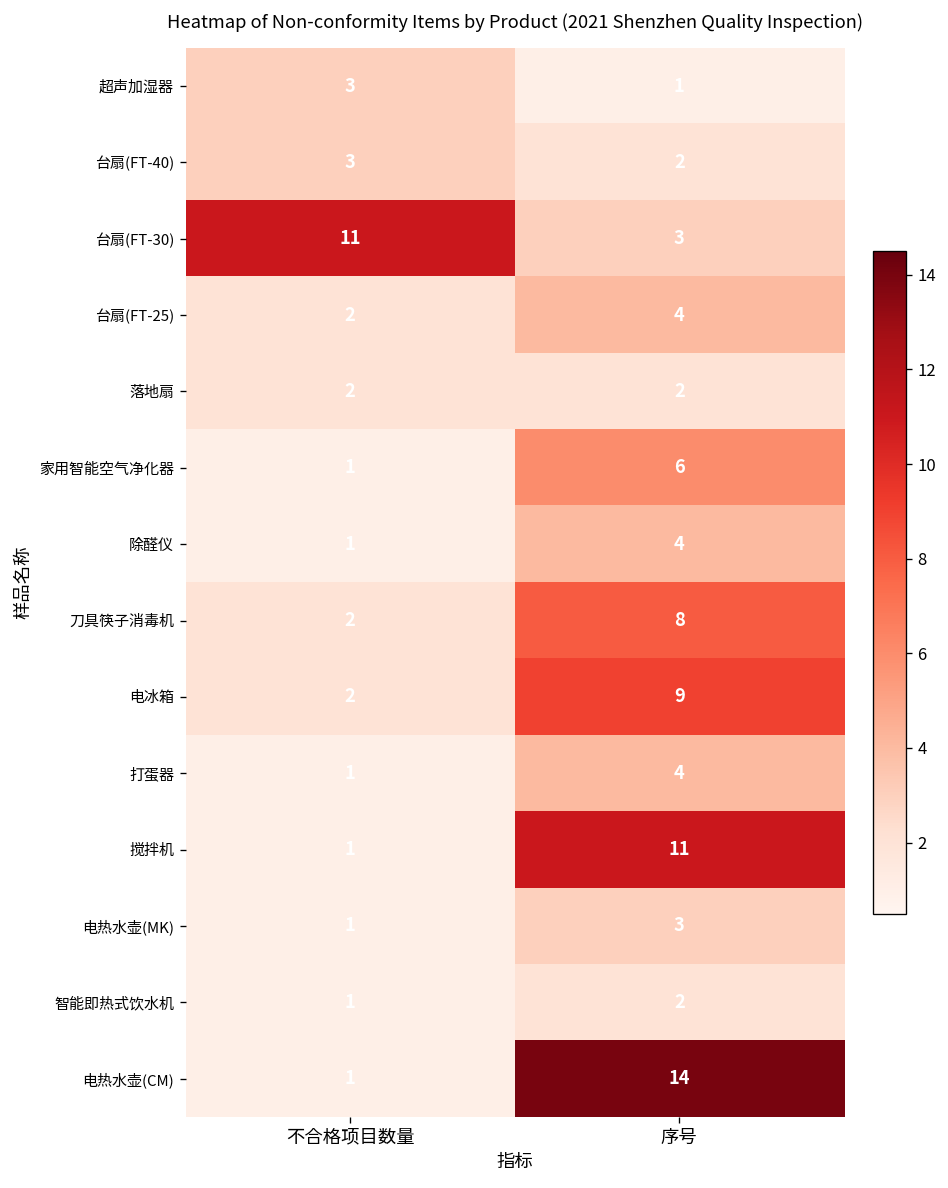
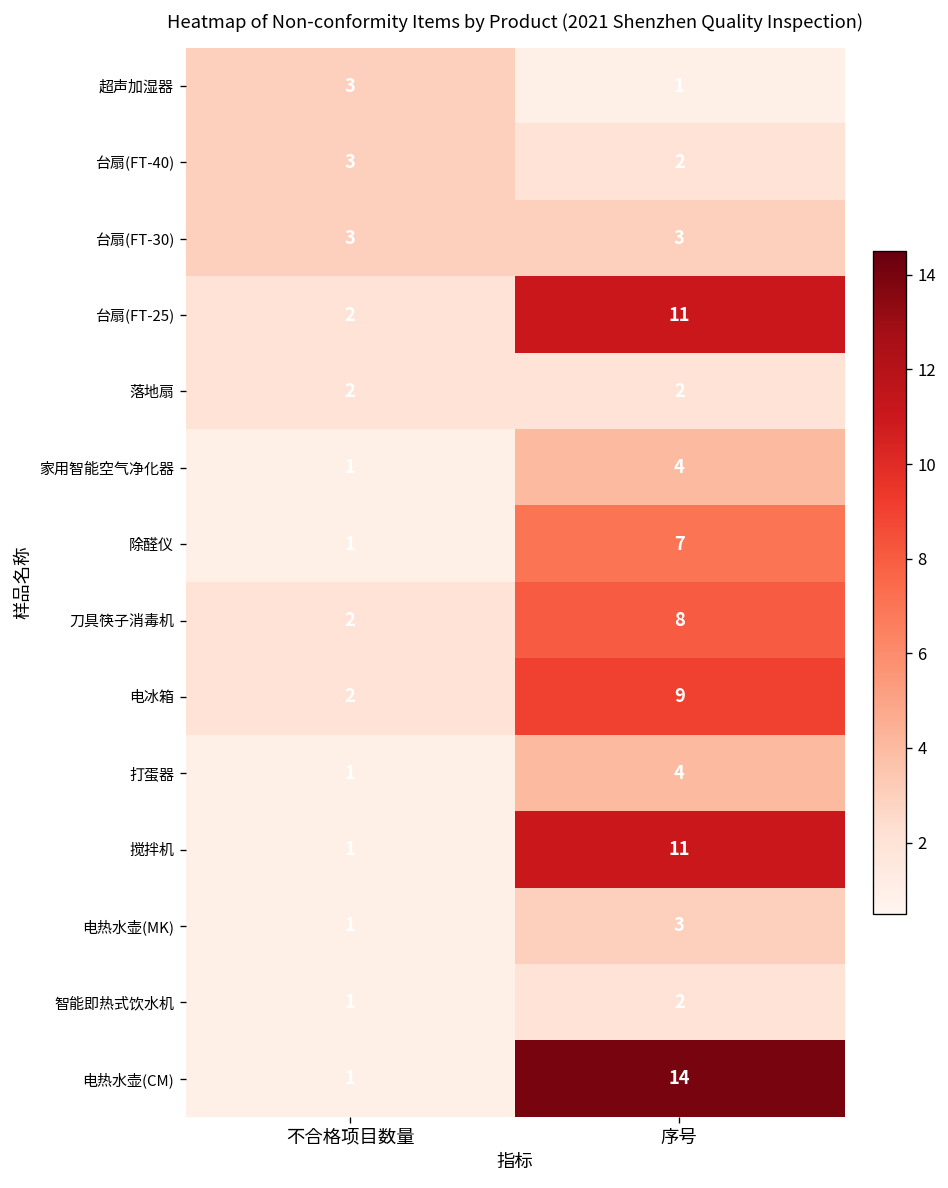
  {
    "超声加湿器": {
      "不合格项目数量": 3
    },
    "台扇(FT-40)": {
      "不合格项目数量": 3
    },
    "台扇(FT-30)": {
-     "不合格项目数量": 11,
+     "不合格项目数量": 3,
      "序号": 3
    },
    "台扇(FT-25)": {
-     "序号": 4
+     "序号": 11
    },
    "家用智能空气净化器": {
-     "序号": 6
+     "序号": 4
    },
    "除醛仪": {
-     "序号": 4
+     "序号": 7
    },
    "刀具筷子消毒机": {
      "序号": 8
    },
    "电冰箱": {
      "序号": 9
    },
    "打蛋器": {
      "序号": 4
    },
    "搅拌机": {
      "序号": 11
    },
    "电热水壶(MK)": {
      "序号": 3
    },
    "电热水壶(CM)": {
      "序号": 14
    }
  }
